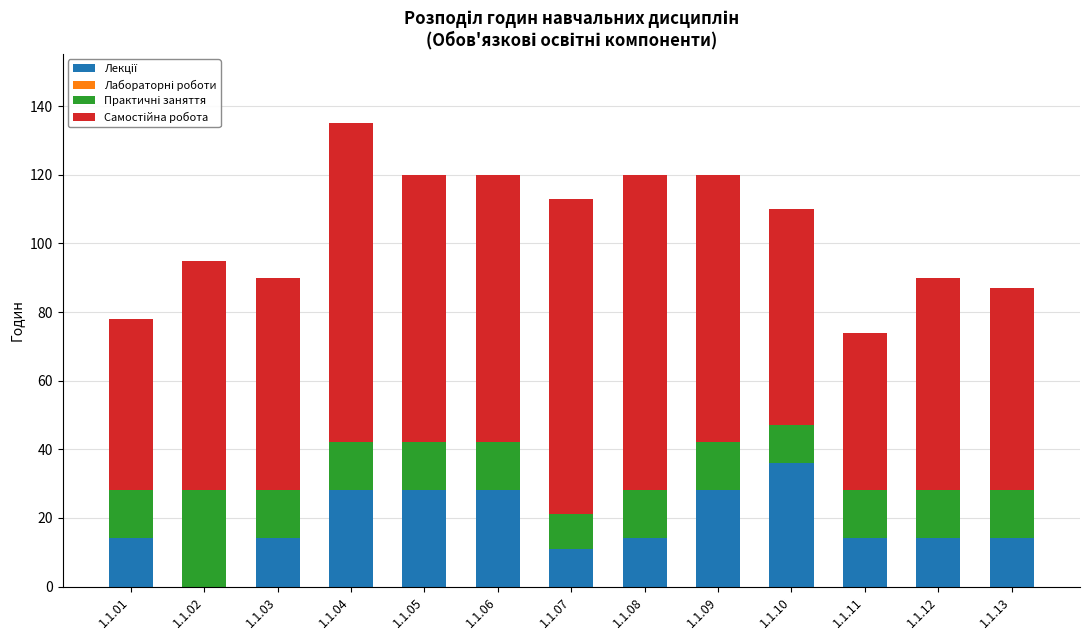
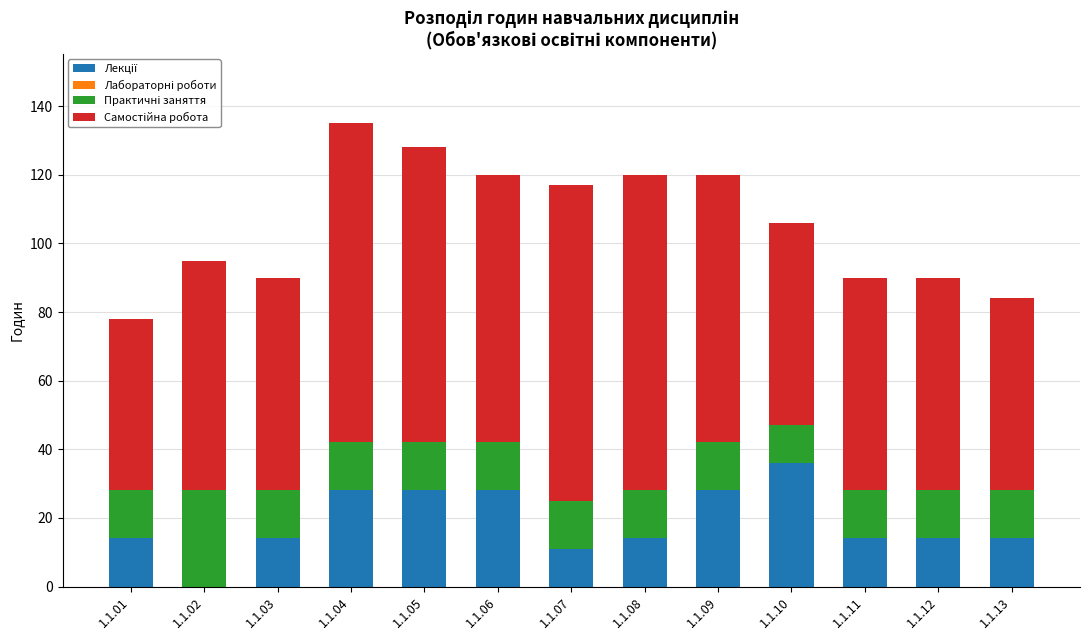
  {
    "Лабораторні роботи": {
      "1.1.01": 14,
      "1.1.02": 0,
      "1.1.03": 14,
      "1.1.04": 28,
      "1.1.05": 28,
      "1.1.06": 28,
      "1.1.07": 11,
      "1.1.08": 14,
      "1.1.09": 28,
      "1.1.10": 36,
      "1.1.11": 14,
      "1.1.12": 14,
      "1.1.13": 14
    },
    "Практичні заняття": {
      "1.1.01": 14,
      "1.1.02": 28,
      "1.1.03": 14,
      "1.1.04": 14,
      "1.1.05": 14,
      "1.1.06": 14,
-     "1.1.07": 10,
+     "1.1.07": 14,
      "1.1.08": 14,
      "1.1.09": 14,
      "1.1.10": 11,
      "1.1.11": 14,
      "1.1.12": 14,
      "1.1.13": 14
    },
    "Самостійна робота": {
      "1.1.01": 50,
      "1.1.02": 67,
      "1.1.03": 62,
      "1.1.04": 93,
-     "1.1.05": 78,
+     "1.1.05": 86,
      "1.1.06": 78,
      "1.1.07": 92,
      "1.1.08": 92,
      "1.1.09": 78,
-     "1.1.10": 63,
-     "1.1.11": 46,
+     "1.1.10": 59,
+     "1.1.11": 62,
      "1.1.12": 62,
-     "1.1.13": 59
+     "1.1.13": 56
    }
  }
